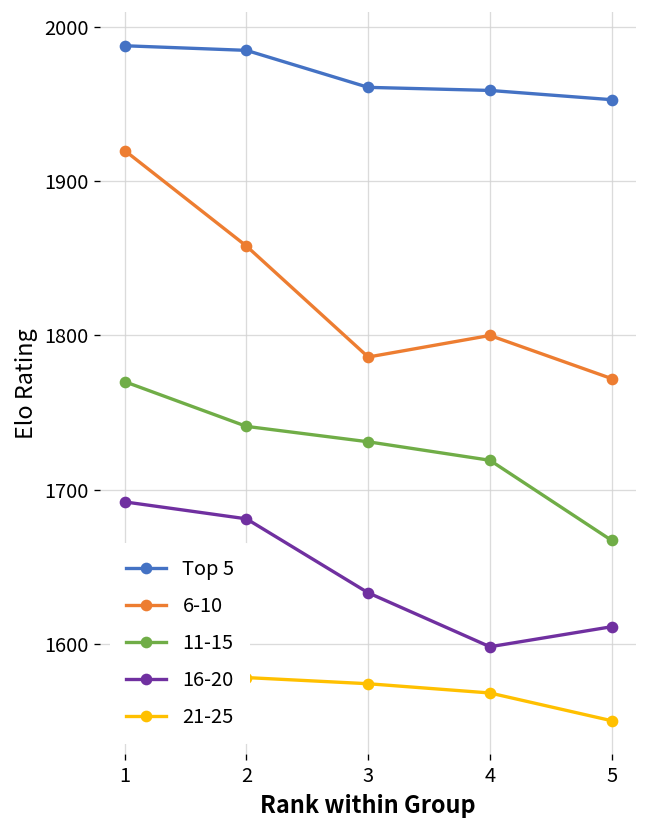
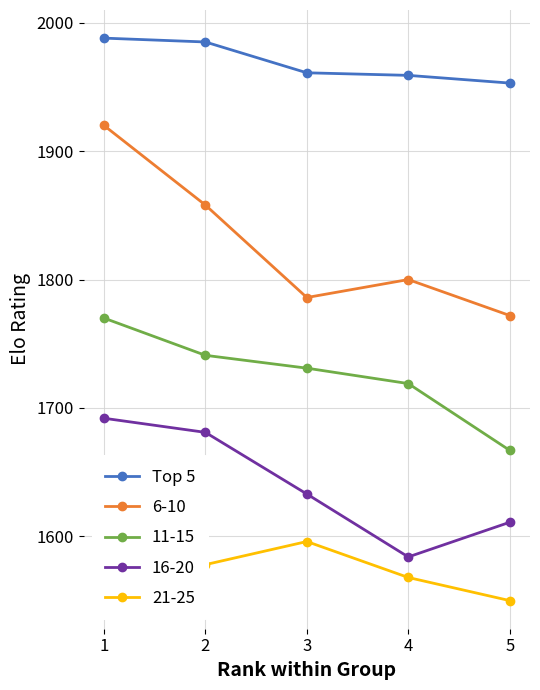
  {
    "Top 5": {
      "1": 1988,
      "2": 1985,
      "3": 1961,
      "4": 1959,
      "5": 1953
    },
    "6-10": {
      "1": 1920,
      "2": 1858,
      "3": 1786,
      "4": 1800,
      "5": 1772
    },
    "11-15": {
      "1": 1770,
      "2": 1741,
      "3": 1731,
      "4": 1719,
      "5": 1667
    },
    "16-20": {
      "1": 1692,
      "2": 1681,
      "3": 1633,
-     "4": 1598,
+     "4": 1584,
      "5": 1611
    },
    "21-25": {
-     "3": 1574,
+     "3": 1596,
      "4": 1568,
      "5": 1550
    }
  }
